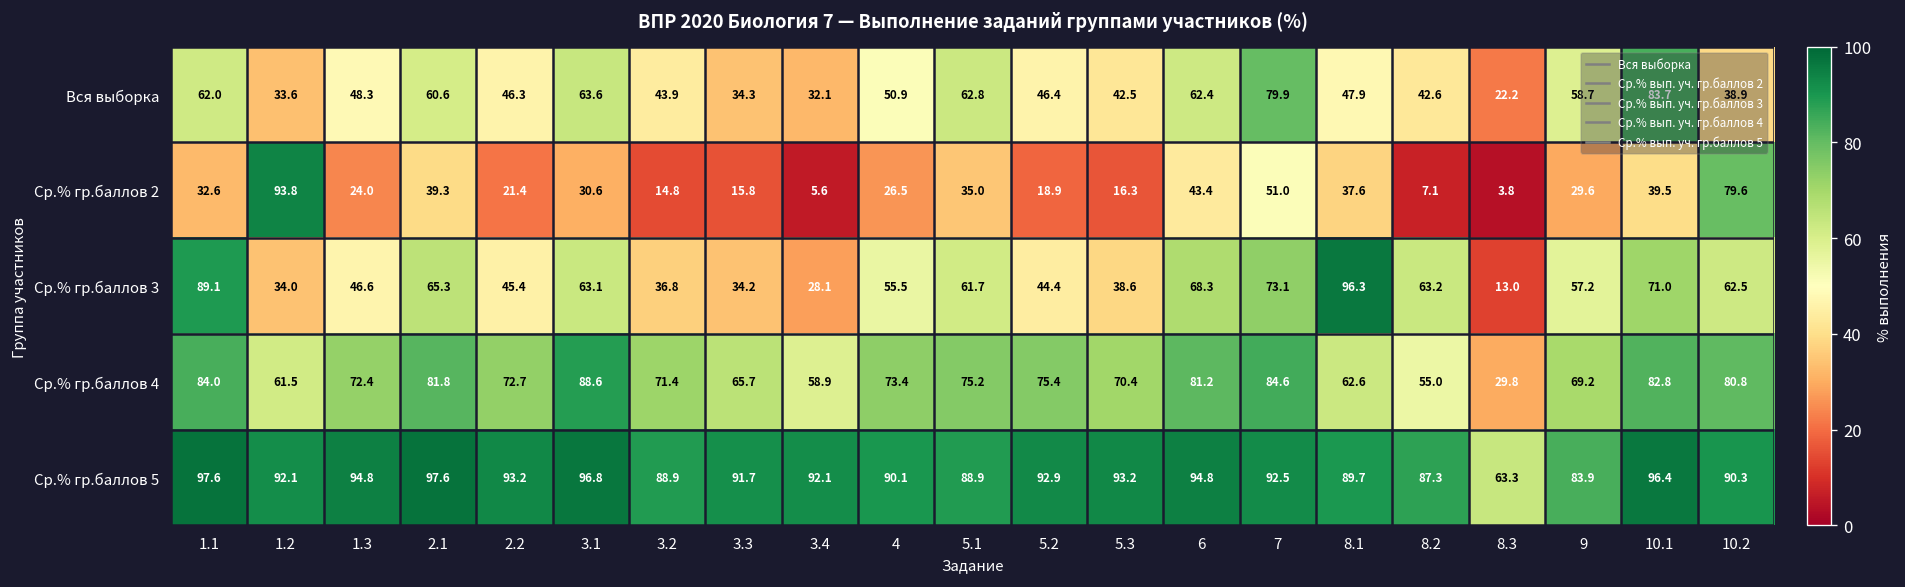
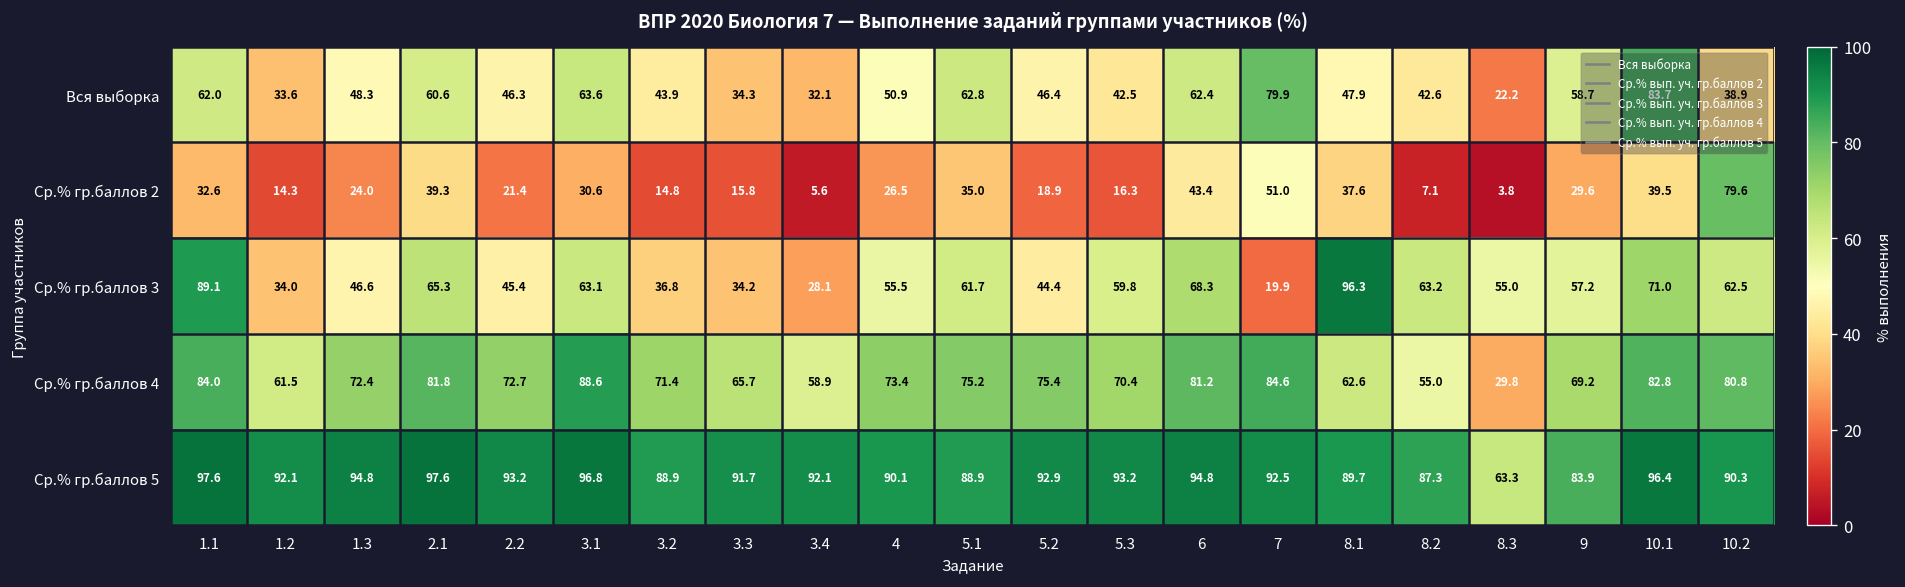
  {
    "Вся выборка": {
      "1.1": 62.0,
      "1.2": 33.6,
      "1.3": 48.3,
      "2.1": 60.6,
      "2.2": 46.3,
      "3.1": 63.6,
      "3.2": 43.9,
      "3.3": 34.3,
      "3.4": 32.1,
      "4": 50.9,
      "5.1": 62.8,
      "5.2": 46.4,
      "5.3": 42.5,
      "6": 62.4,
      "7": 79.9,
      "8.1": 47.9,
      "8.2": 42.6,
      "8.3": 22.2
    },
    "Ср.% гр.баллов 2": {
      "1.1": 32.6,
-     "1.2": 93.8,
+     "1.2": 14.3,
      "1.3": 24.0,
      "2.1": 39.3,
      "2.2": 21.4,
      "3.1": 30.6,
      "3.2": 14.8,
      "3.3": 15.8,
      "3.4": 5.6,
      "4": 26.5,
      "5.1": 35.0,
      "5.2": 18.9,
      "5.3": 16.3,
      "6": 43.4,
      "7": 51.0,
      "8.1": 37.6,
      "8.2": 7.1,
      "8.3": 3.8,
      "9": 29.6,
      "10.1": 39.5,
      "10.2": 79.6
    },
    "Ср.% гр.баллов 3": {
      "1.1": 89.1,
      "1.2": 34.0,
      "1.3": 46.6,
      "2.1": 65.3,
      "2.2": 45.4,
      "3.1": 63.1,
      "3.2": 36.8,
      "3.3": 34.2,
      "3.4": 28.1,
      "4": 55.5,
      "5.1": 61.7,
      "5.2": 44.4,
-     "5.3": 38.6,
+     "5.3": 59.8,
      "6": 68.3,
-     "7": 73.1,
+     "7": 19.9,
      "8.1": 96.3,
      "8.2": 63.2,
-     "8.3": 13.0,
+     "8.3": 55.0,
      "9": 57.2,
      "10.1": 71.0,
      "10.2": 62.5
    },
    "Ср.% гр.баллов 4": {
      "1.1": 84.0,
      "1.2": 61.5,
      "1.3": 72.4,
      "2.1": 81.8,
      "2.2": 72.7,
      "3.1": 88.6,
      "3.2": 71.4,
      "3.3": 65.7,
      "3.4": 58.9,
      "4": 73.4,
      "5.1": 75.2,
      "5.2": 75.4,
      "5.3": 70.4,
      "6": 81.2,
      "7": 84.6,
      "8.1": 62.6,
      "8.2": 55.0,
      "8.3": 29.8,
      "9": 69.2,
      "10.1": 82.8,
      "10.2": 80.8
    },
    "Ср.% гр.баллов 5": {
      "1.1": 97.6,
      "1.2": 92.1,
      "1.3": 94.8,
      "2.1": 97.6,
      "2.2": 93.2,
      "3.1": 96.8,
      "3.2": 88.9,
      "3.3": 91.7,
      "3.4": 92.1,
      "4": 90.1,
      "5.1": 88.9,
      "5.2": 92.9,
      "5.3": 93.2,
      "6": 94.8,
      "7": 92.5,
      "8.1": 89.7,
      "8.2": 87.3,
      "8.3": 63.3,
      "9": 83.9,
      "10.1": 96.4,
      "10.2": 90.3
    }
  }
